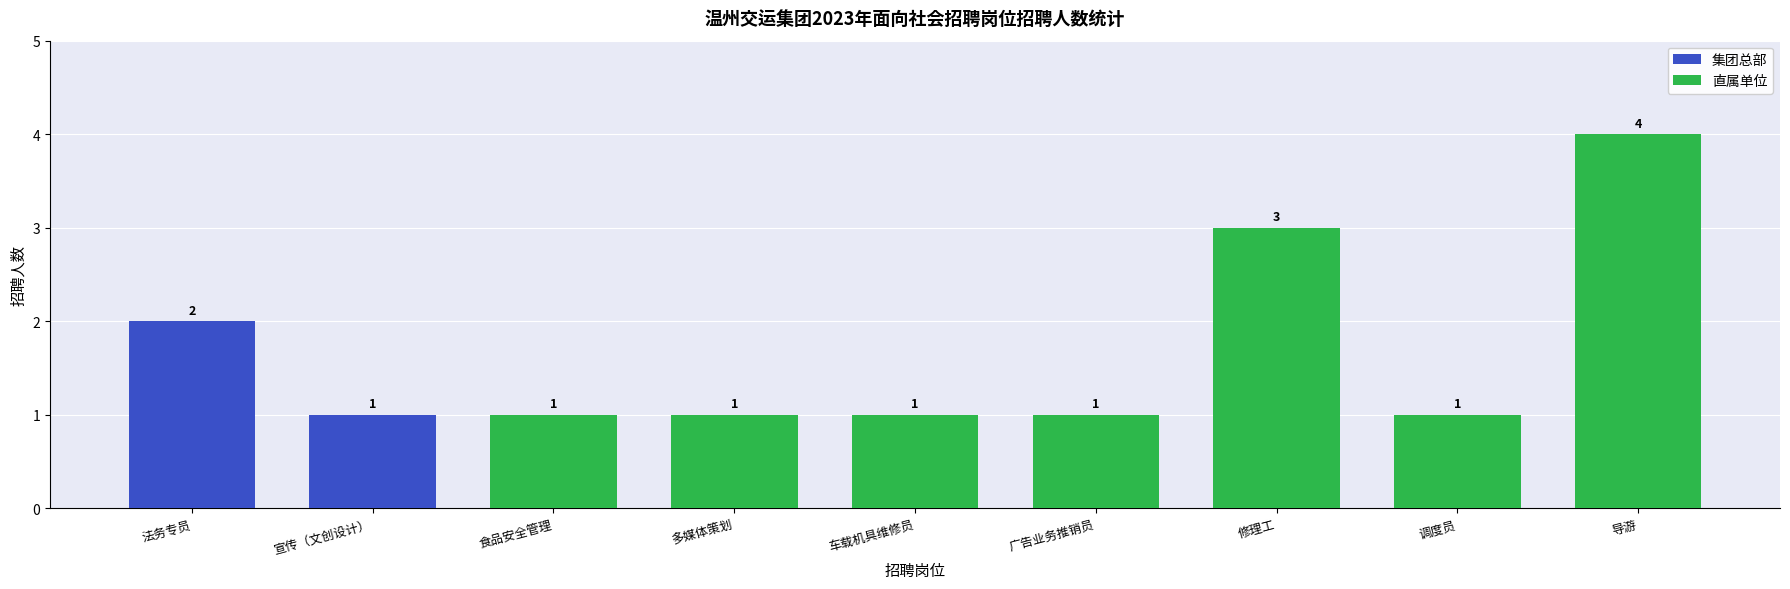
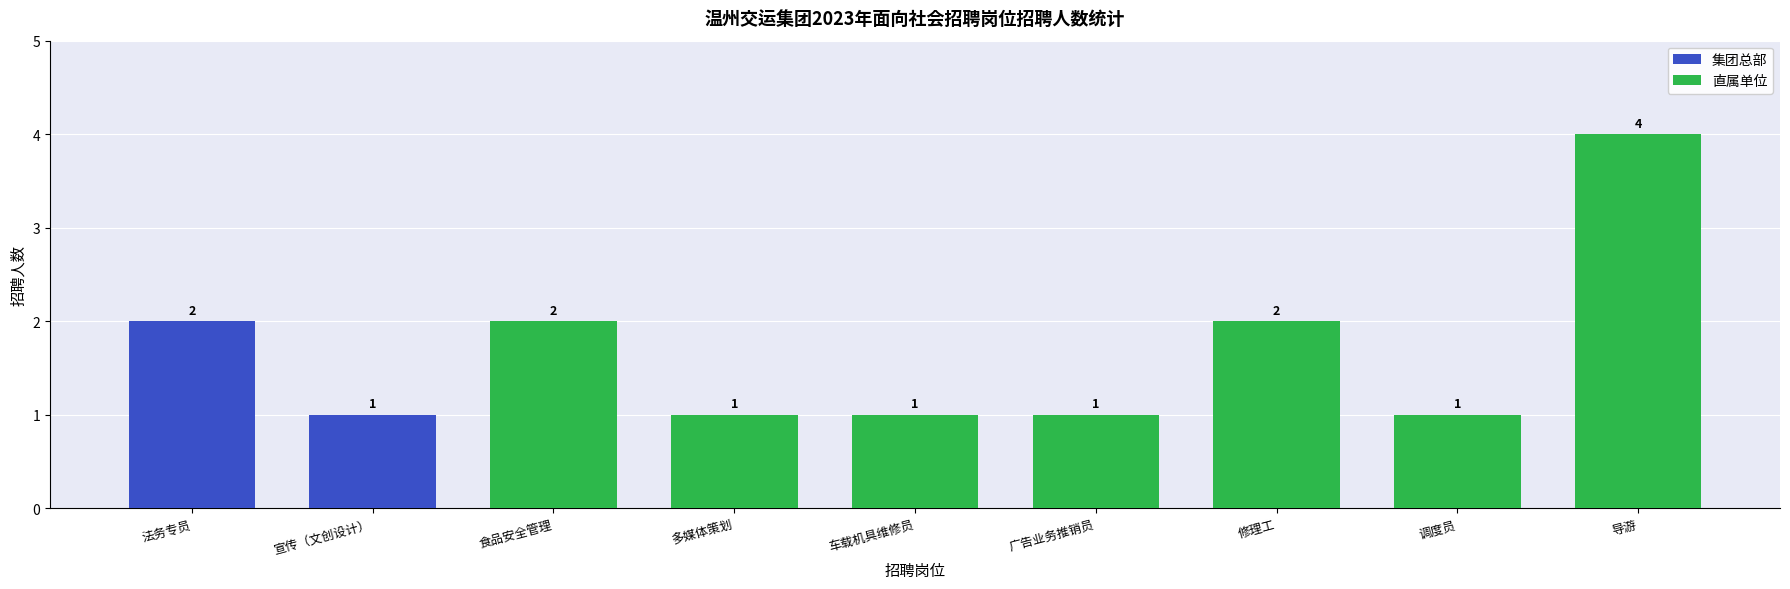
  {
    "集团总部": {
      "法务专员": 2,
      "宣传（文创设计）": 1
    },
    "直属单位": {
-     "食品安全管理": 1,
+     "食品安全管理": 2,
      "多媒体策划": 1,
      "车载机具维修员": 1,
      "广告业务推销员": 1,
-     "修理工": 3,
+     "修理工": 2,
      "调度员": 1,
      "导游": 4
    }
  }
